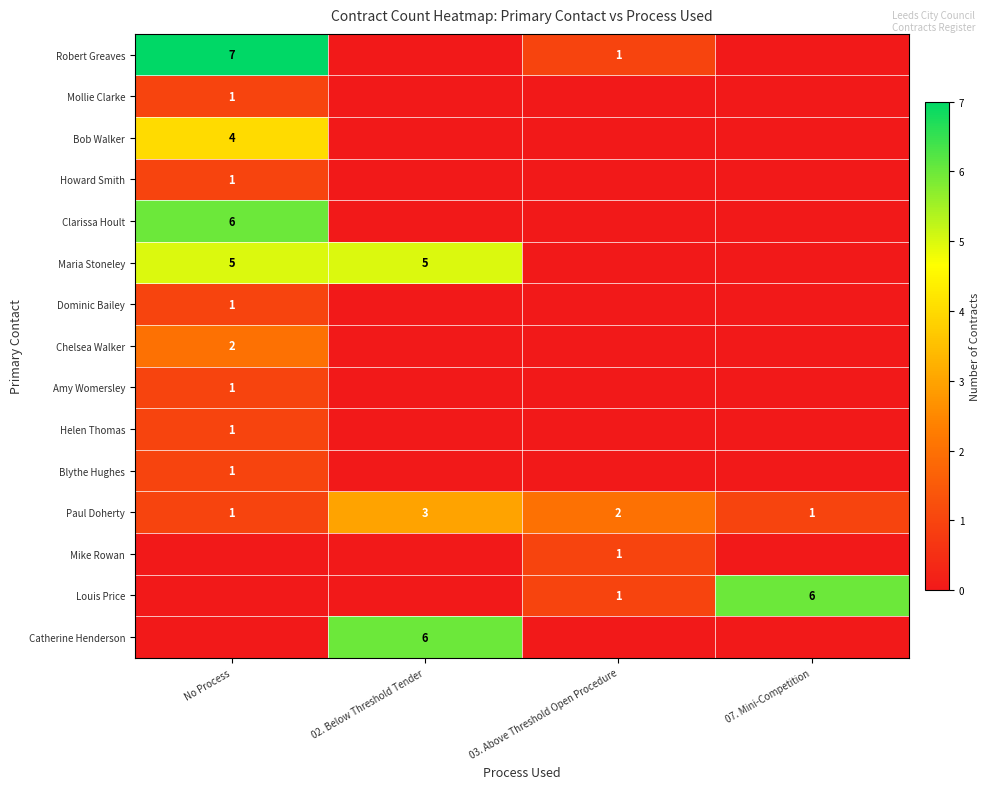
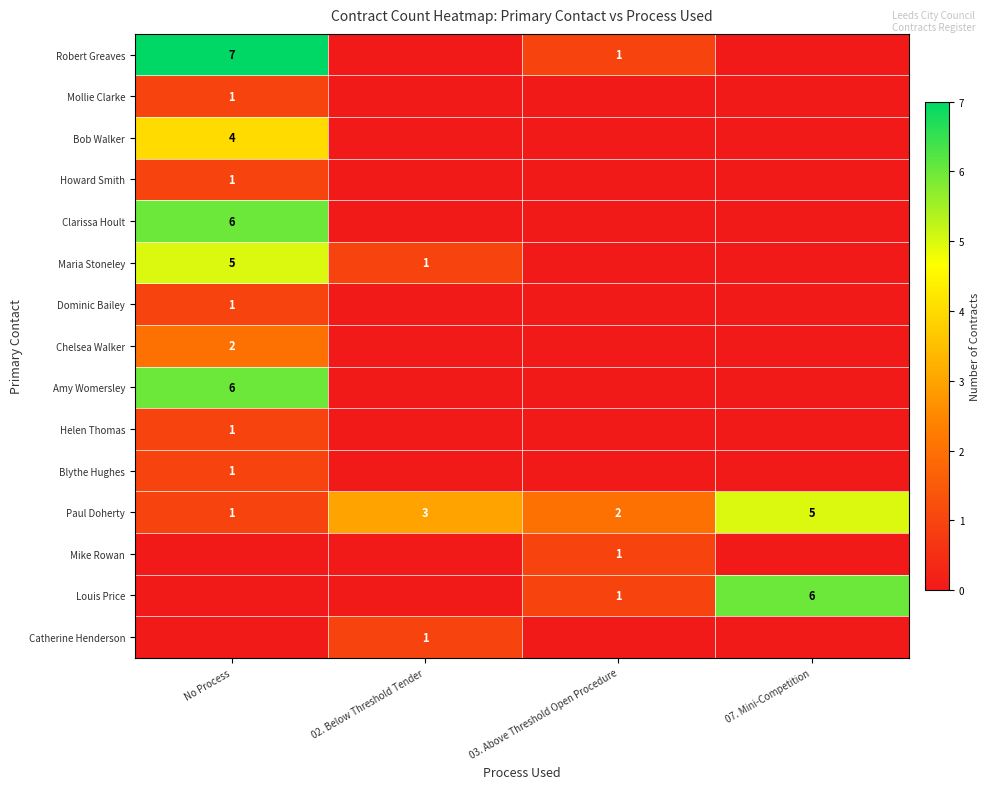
  {
    "Robert Greaves": {
      "No Process": 7,
      "03. Above Threshold Open Procedure": 1
    },
    "Mollie Clarke": {
      "No Process": 1
    },
    "Bob Walker": {
      "No Process": 4
    },
    "Howard Smith": {
      "No Process": 1
    },
    "Clarissa Hoult": {
      "No Process": 6
    },
    "Maria Stoneley": {
      "No Process": 5,
-     "02. Below Threshold Tender": 5
+     "02. Below Threshold Tender": 1
    },
    "Dominic Bailey": {
      "No Process": 1
    },
    "Chelsea Walker": {
      "No Process": 2
    },
    "Amy Womersley": {
-     "No Process": 1
+     "No Process": 6
    },
    "Helen Thomas": {
      "No Process": 1
    },
    "Blythe Hughes": {
      "No Process": 1
    },
    "Paul Doherty": {
      "No Process": 1,
      "02. Below Threshold Tender": 3,
      "03. Above Threshold Open Procedure": 2,
-     "07. Mini-Competition": 1
+     "07. Mini-Competition": 5
    },
    "Mike Rowan": {
      "03. Above Threshold Open Procedure": 1
    },
    "Louis Price": {
      "03. Above Threshold Open Procedure": 1,
      "07. Mini-Competition": 6
    },
    "Catherine Henderson": {
-     "02. Below Threshold Tender": 6
+     "02. Below Threshold Tender": 1
    }
  }
